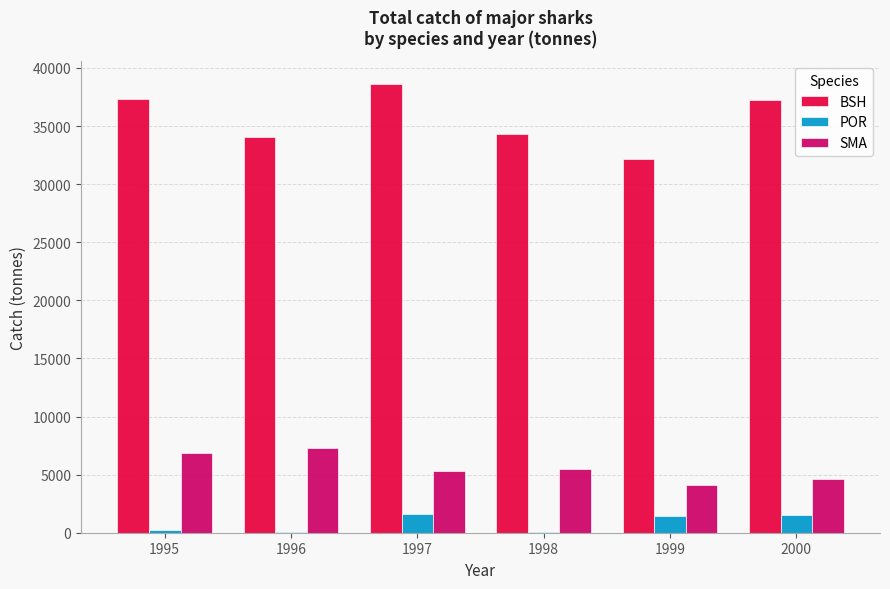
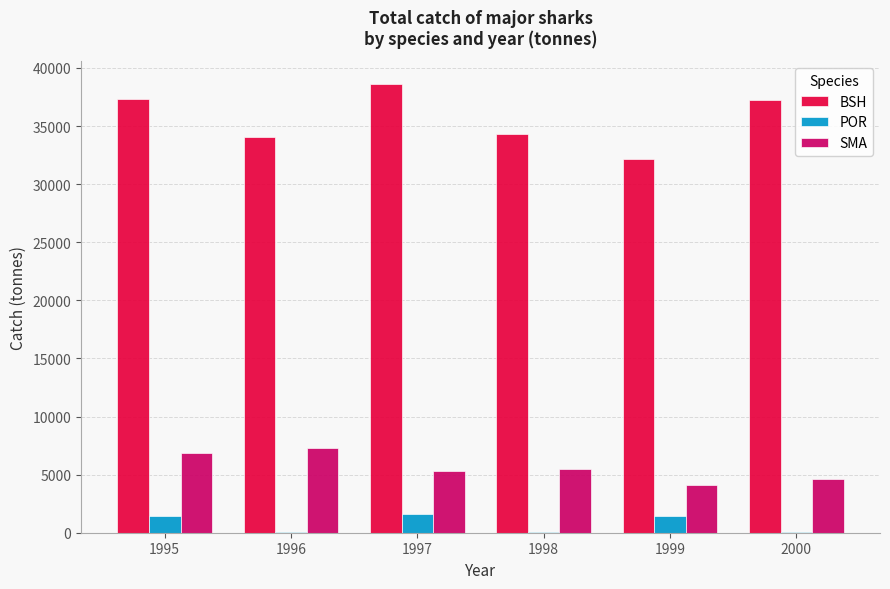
  {
    "POR": {
-     "1995": 200,
+     "1995": 1400,
      "1997": 1600,
      "1999": 1500,
-     "2000": 1500
+     "2000": 0
    }
  }
